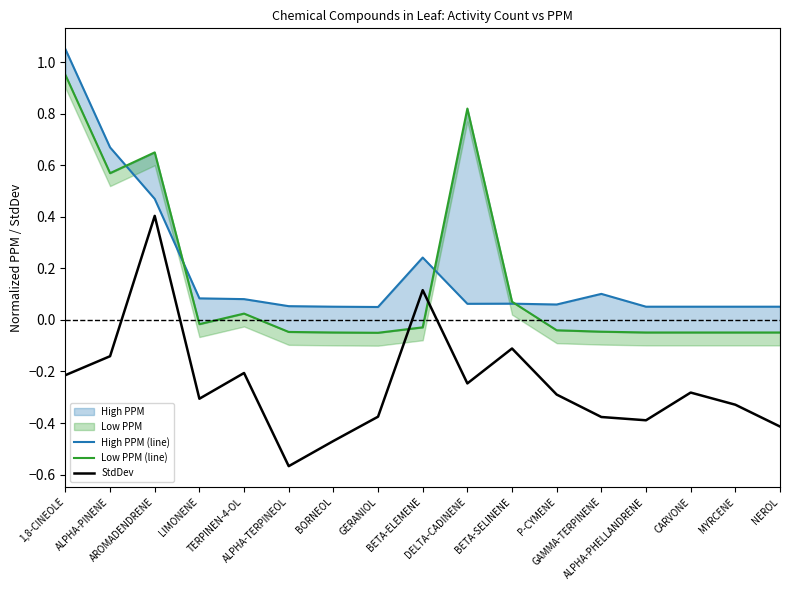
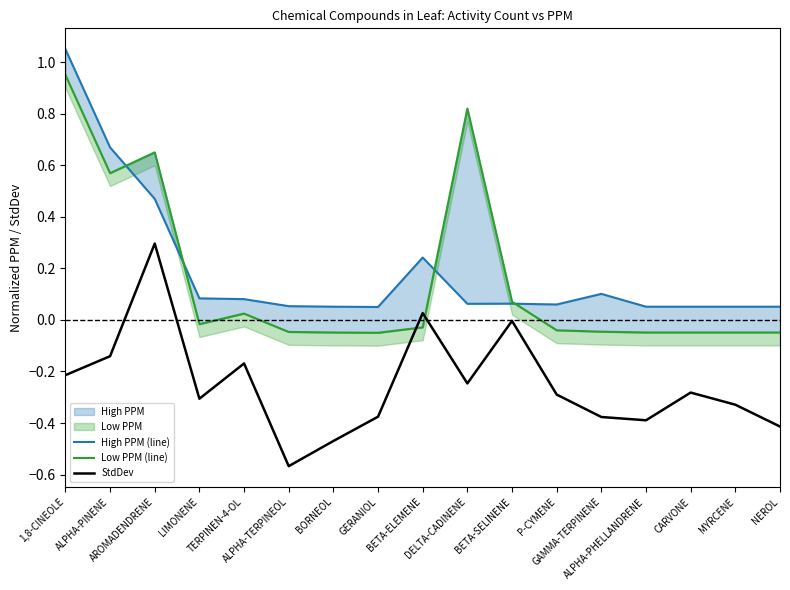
  {
    "Low PPM": {
      "1,8-CINEOLE": 0.95,
      "ALPHA-PINENE": 0.57,
      "LIMONENE": -0.02,
      "TERPINEN-4-OL": 0.02,
      "ALPHA-TERPINEOL": -0.05,
      "BORNEOL": -0.05,
      "GERANIOL": -0.05,
      "BETA-ELEMENE": -0.03,
      "P-CYMENE": -0.04,
      "GAMMA-TERPINENE": -0.05,
      "ALPHA-PHELLANDRENE": -0.05,
      "CARVONE": -0.05,
      "MYRCENE": -0.05,
      "NEROL": -0.05
    },
    "StdDev": {
      "1,8-CINEOLE": -0.21,
      "ALPHA-PINENE": -0.14,
-     "AROMADENDRENE": 0.40,
+     "AROMADENDRENE": 0.30,
      "LIMONENE": -0.31,
-     "TERPINEN-4-OL": -0.21,
+     "TERPINEN-4-OL": -0.17,
      "ALPHA-TERPINEOL": -0.57,
      "BORNEOL": -0.47,
      "GERANIOL": -0.38,
-     "BETA-ELEMENE": 0.12,
+     "BETA-ELEMENE": 0.03,
      "DELTA-CADINENE": -0.25,
-     "BETA-SELINENE": -0.11,
+     "BETA-SELINENE": 0.00,
      "P-CYMENE": -0.29,
      "GAMMA-TERPINENE": -0.38,
      "ALPHA-PHELLANDRENE": -0.39,
      "CARVONE": -0.28,
      "MYRCENE": -0.33,
      "NEROL": -0.41
    }
  }
